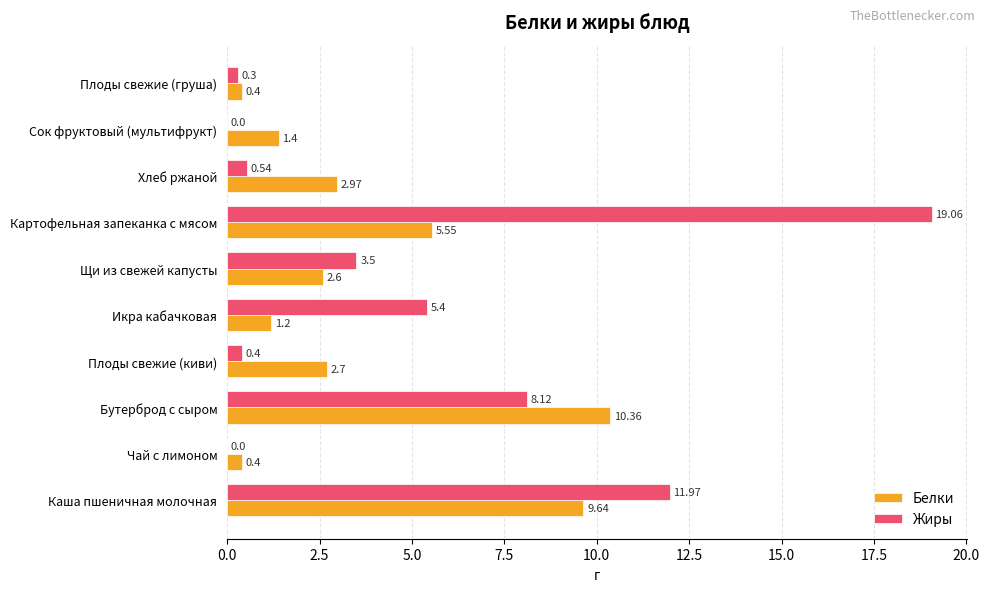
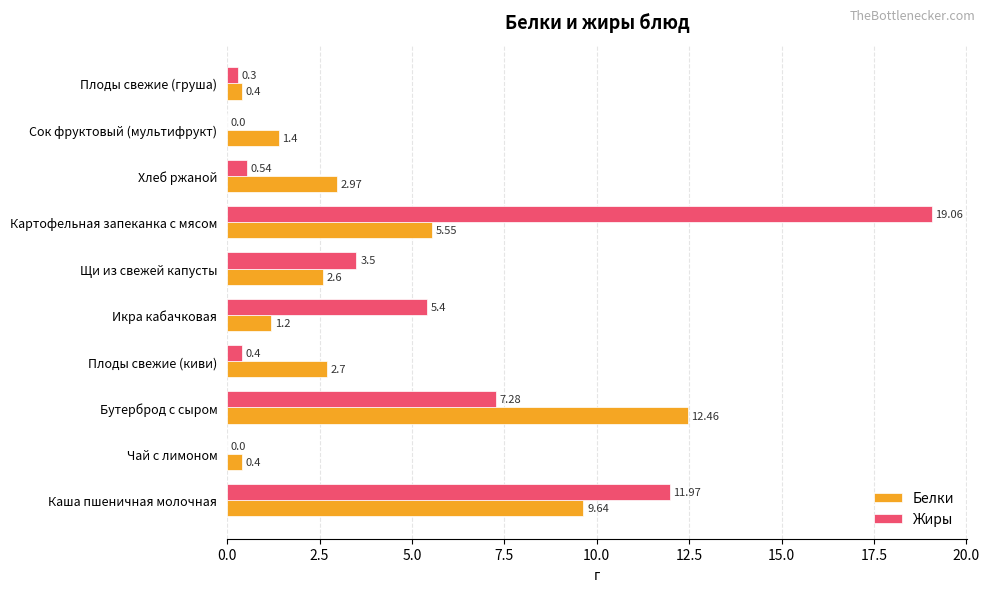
  {
    "Белки": {
      "Плоды свежие (груша)": 0.4,
      "Сок фруктовый (мультифрукт)": 1.4,
      "Хлеб ржаной": 2.97,
      "Картофельная запеканка с мясом": 5.55,
      "Щи из свежей капусты": 2.6,
      "Икра кабачковая": 1.2,
      "Плоды свежие (киви)": 2.7,
-     "Бутерброд с сыром": 10.36,
+     "Бутерброд с сыром": 12.46,
      "Чай с лимоном": 0.4,
      "Каша пшеничная молочная": 9.64
    },
    "Жиры": {
      "Плоды свежие (груша)": 0.3,
      "Сок фруктовый (мультифрукт)": 0.0,
      "Хлеб ржаной": 0.54,
      "Картофельная запеканка с мясом": 19.06,
      "Щи из свежей капусты": 3.5,
      "Икра кабачковая": 5.4,
      "Плоды свежие (киви)": 0.4,
-     "Бутерброд с сыром": 8.12,
+     "Бутерброд с сыром": 7.28,
      "Чай с лимоном": 0.0,
      "Каша пшеничная молочная": 11.97
    }
  }
